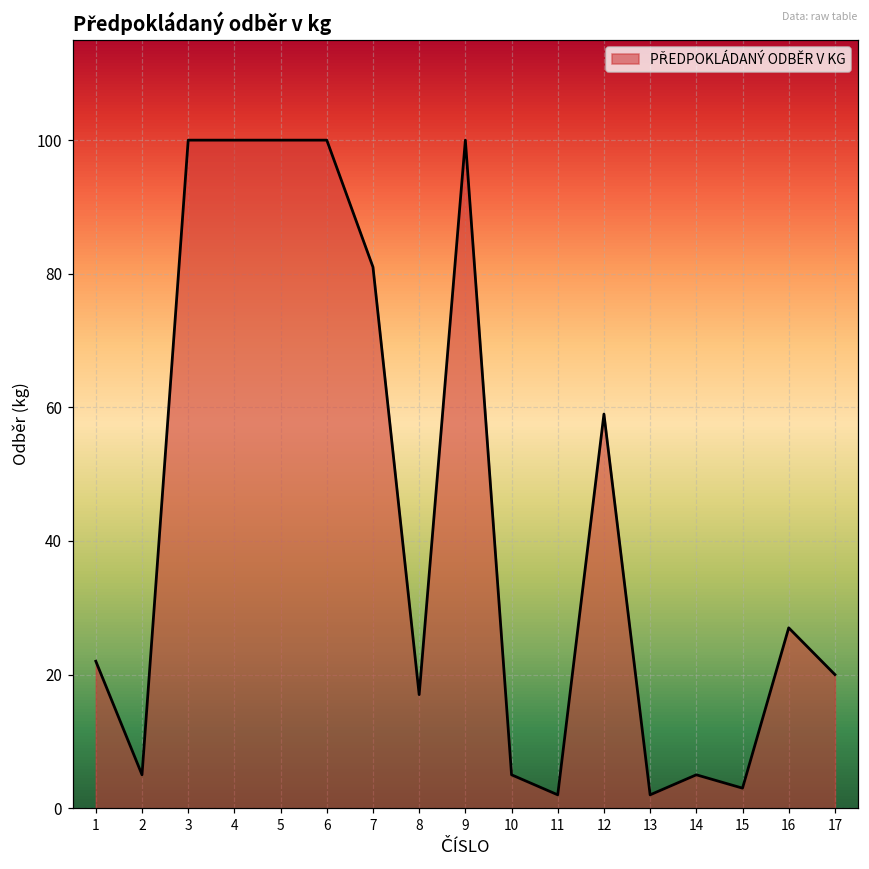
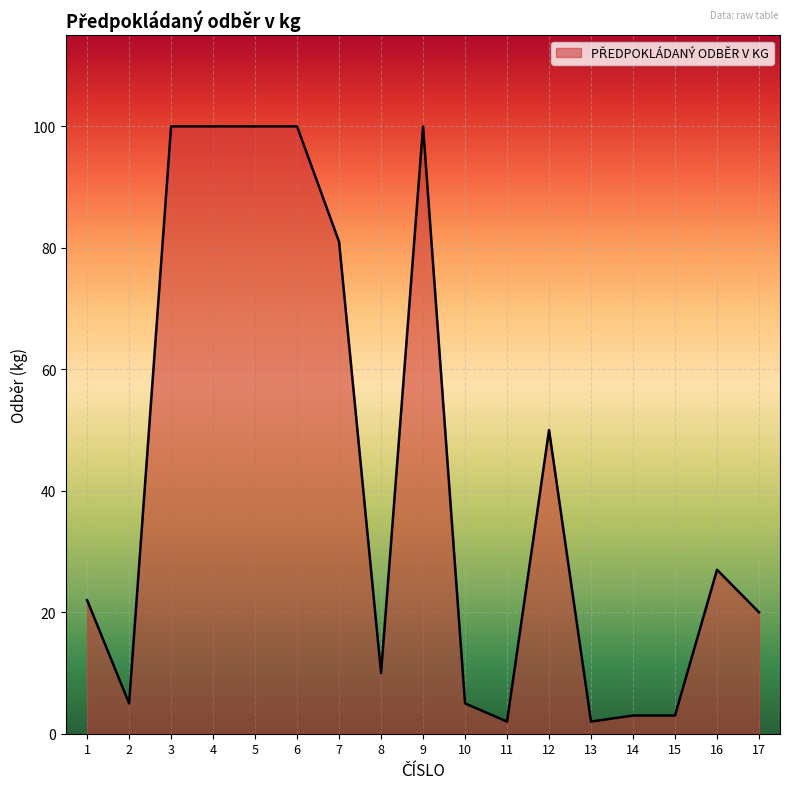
  {
    "1": 22,
    "2": 5,
    "3": 100,
    "4": 100,
    "5": 100,
    "6": 100,
    "7": 81,
-   "8": 17,
+   "8": 10,
    "9": 100,
    "10": 5,
    "11": 2,
-   "12": 59,
+   "12": 50,
    "13": 2,
-   "14": 5,
+   "14": 3,
    "15": 3,
    "16": 27,
    "17": 20
  }
